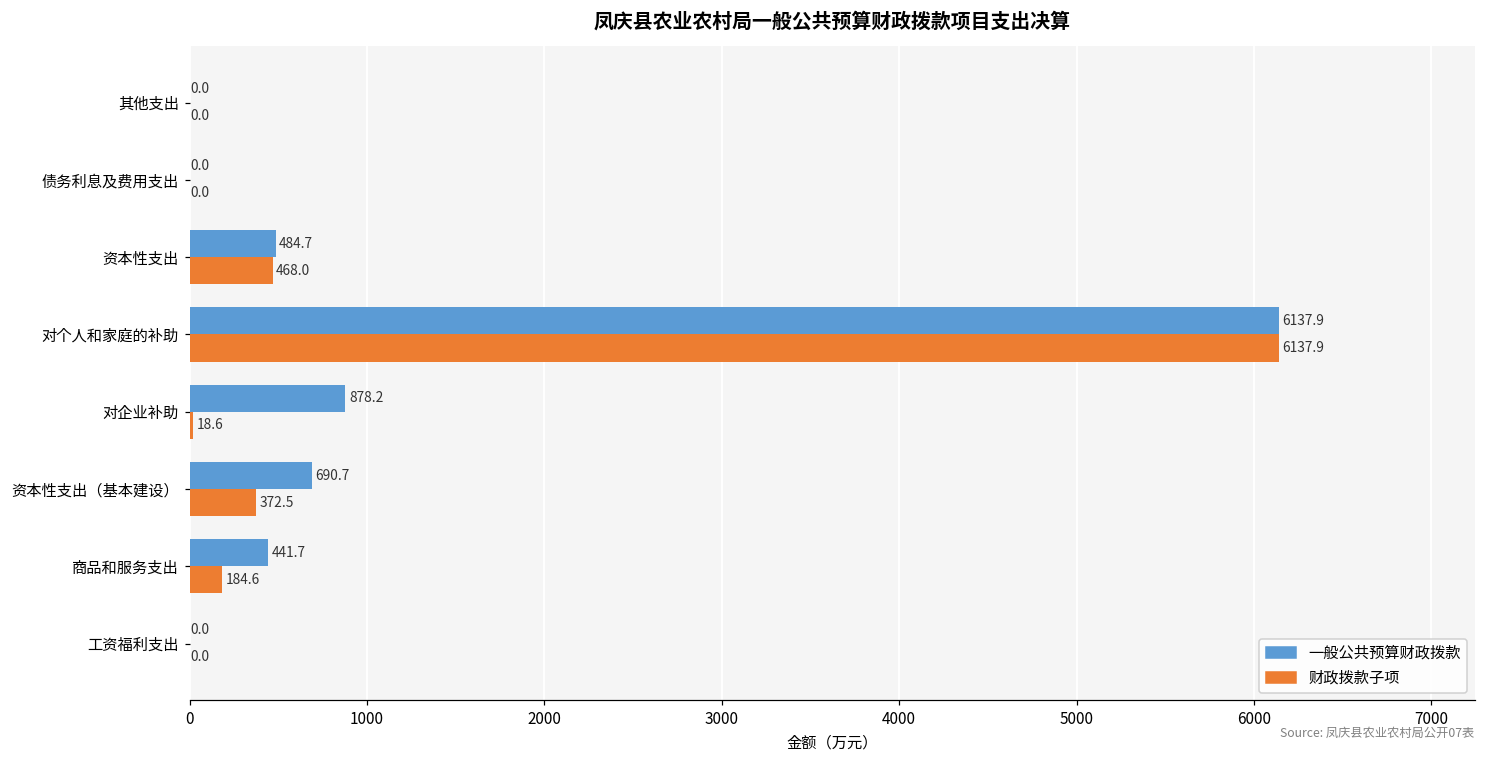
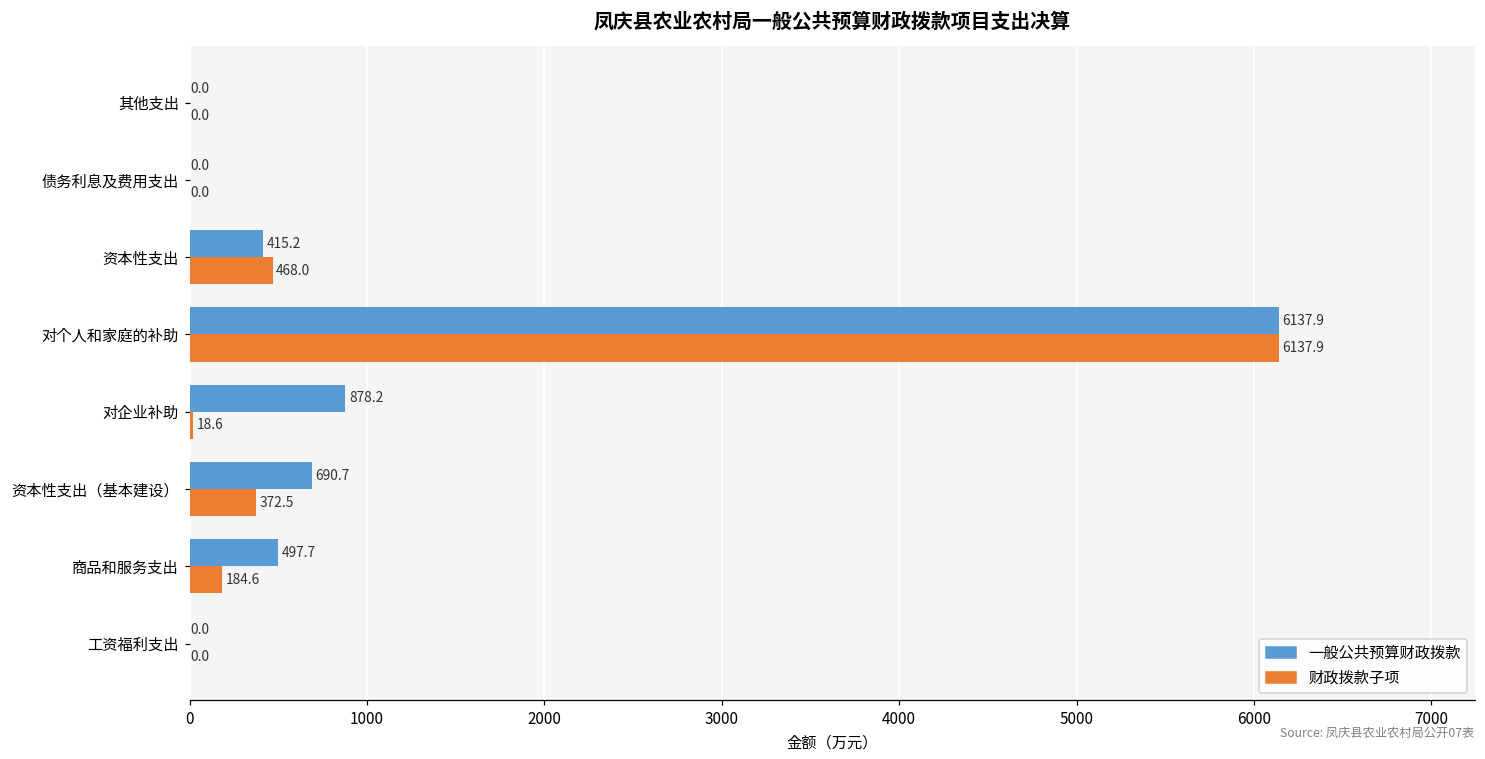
  {
    "一般公共预算财政拨款": {
      "其他支出": 0.0,
      "债务利息及费用支出": 0.0,
-     "资本性支出": 484.7,
+     "资本性支出": 415.2,
      "对个人和家庭的补助": 6137.9,
      "对企业补助": 878.2,
      "资本性支出（基本建设）": 690.7,
-     "商品和服务支出": 441.7,
+     "商品和服务支出": 497.7,
      "工资福利支出": 0.0
    },
    "财政拨款子项": {
      "其他支出": 0.0,
      "债务利息及费用支出": 0.0,
      "资本性支出": 468.0,
      "对个人和家庭的补助": 6137.9,
      "对企业补助": 18.6,
      "资本性支出（基本建设）": 372.5,
      "商品和服务支出": 184.6,
      "工资福利支出": 0.0
    }
  }
